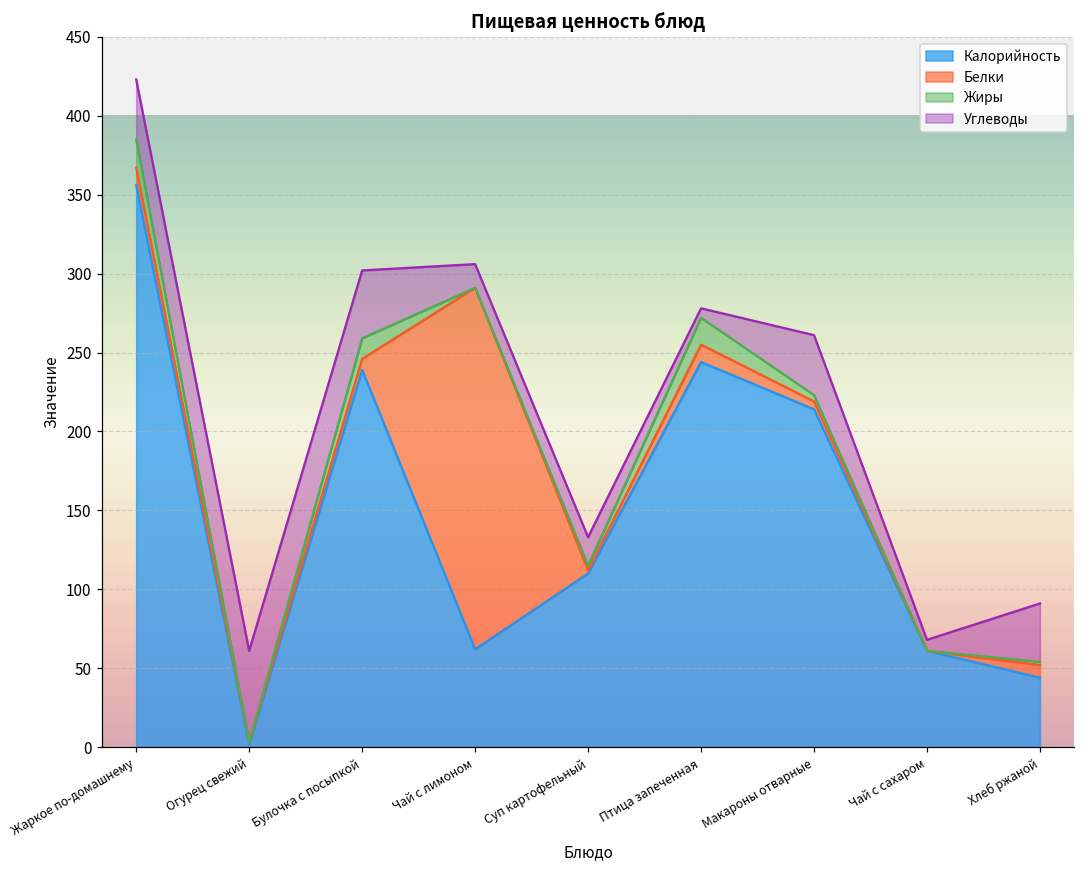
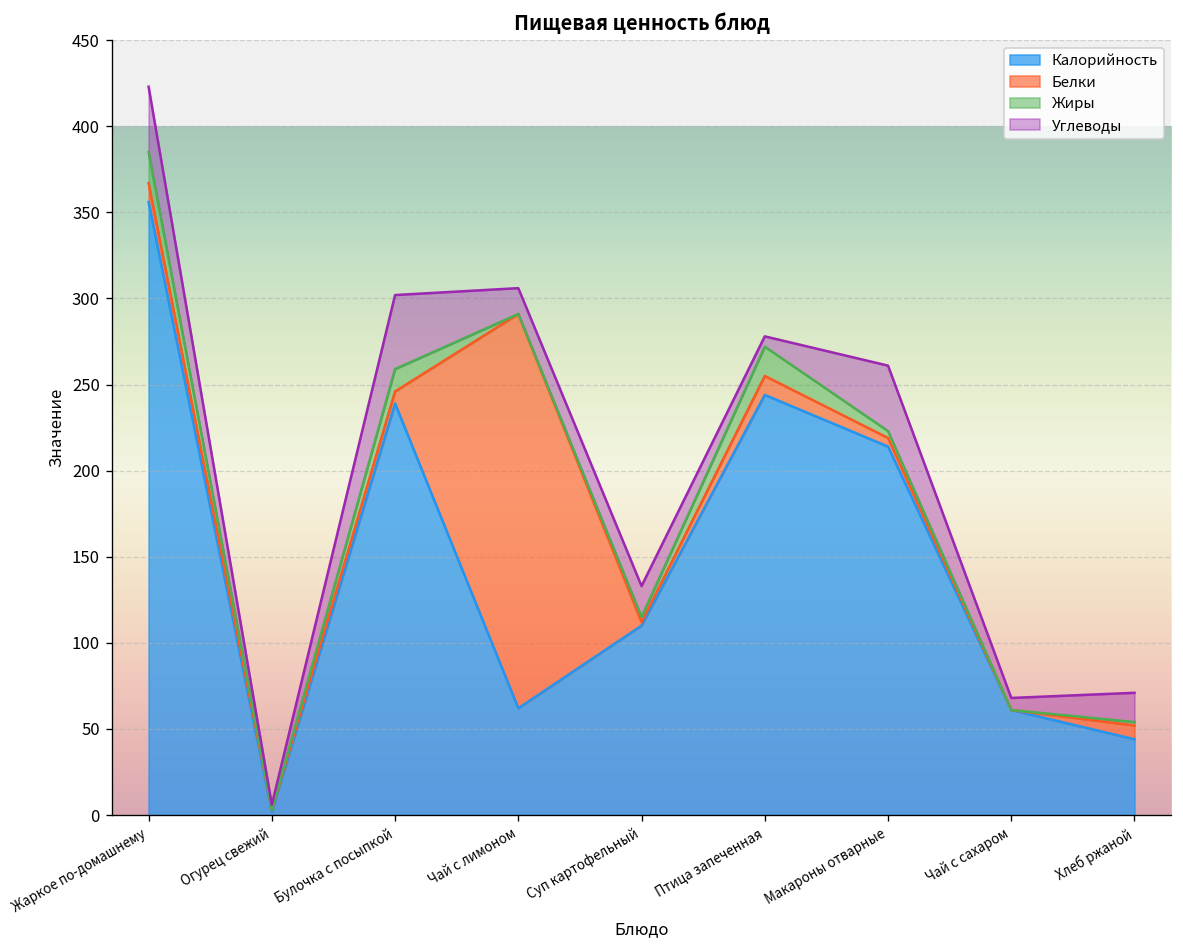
  {
    "Калорийность": {
      "Жаркое по-домашнему": 356,
      "Булочка с посыпкой": 239,
      "Чай с лимоном": 62,
      "Суп картофельный": 110,
      "Птица запеченная": 244,
      "Макароны отварные": 214,
      "Хлеб ржаной": 44
    },
    "Белки": {
      "Жаркое по-домашнему": 11,
      "Булочка с посыпкой": 7,
      "Суп картофельный": 2,
      "Птица запеченная": 11,
      "Макароны отварные": 5,
      "Хлеб ржаной": 8
    },
    "Жиры": {
      "Жаркое по-домашнему": 18,
      "Булочка с посыпкой": 13,
      "Суп картофельный": 3,
      "Птица запеченная": 17,
      "Макароны отварные": 4,
      "Хлеб ржаной": 2
    },
    "Углеводы": {
      "Жаркое по-домашнему": 38,
-     "Огурец свежий": 58,
+     "Огурец свежий": 3,
      "Булочка с посыпкой": 43,
      "Чай с лимоном": 15,
      "Суп картофельный": 18,
      "Птица запеченная": 6,
      "Макароны отварные": 38,
      "Чай с сахаром": 7,
-     "Хлеб ржаной": 37
+     "Хлеб ржаной": 17
    }
  }
